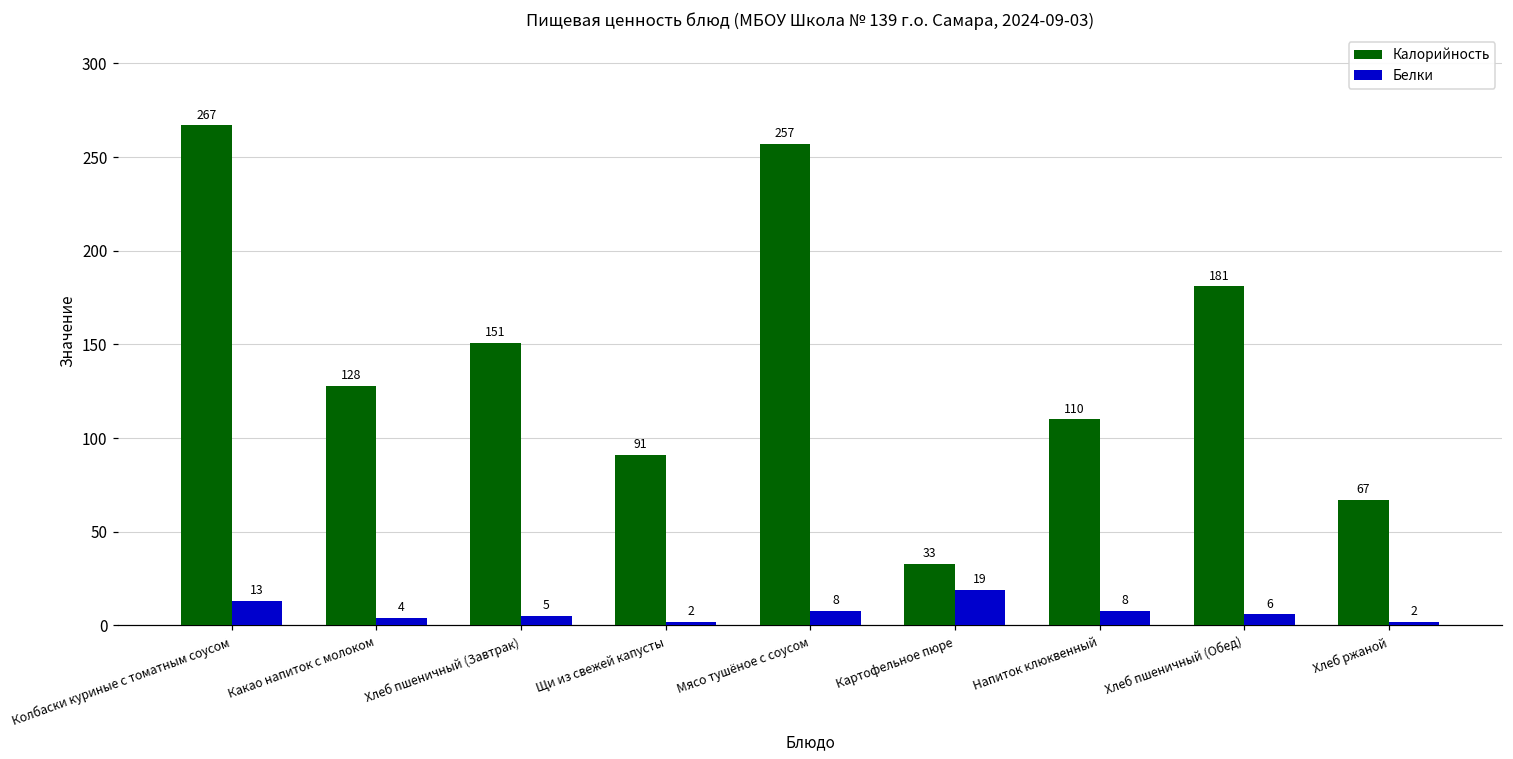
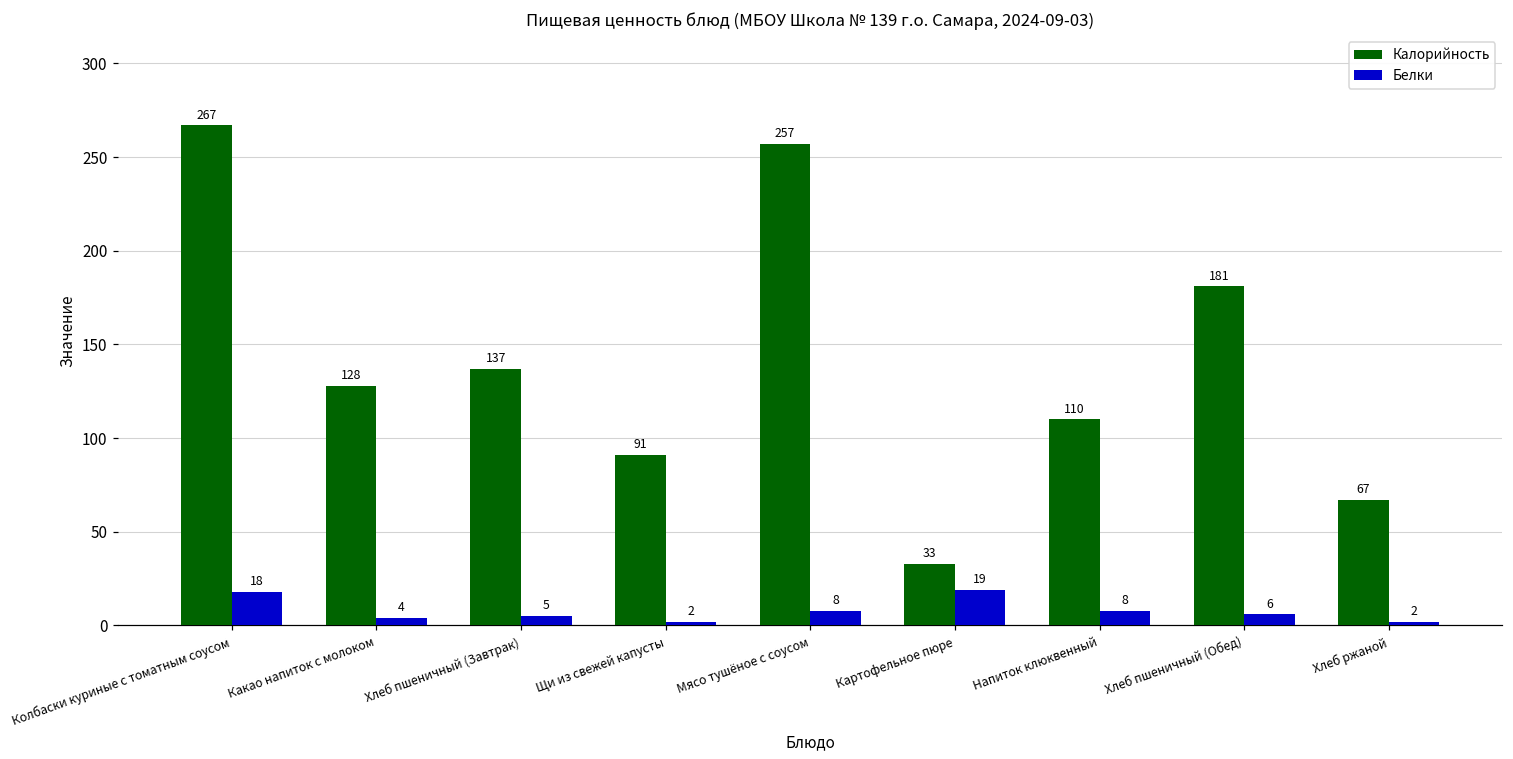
  {
    "Калорийность": {
      "Колбаски куриные с томатным соусом": 267,
      "Какао напиток с молоком": 128,
-     "Хлеб пшеничный (Завтрак)": 151,
+     "Хлеб пшеничный (Завтрак)": 137,
      "Щи из свежей капусты": 91,
      "Мясо тушёное с соусом": 257,
      "Картофельное пюре": 33,
      "Напиток клюквенный": 110,
      "Хлеб пшеничный (Обед)": 181,
      "Хлеб ржаной": 67
    },
    "Белки": {
-     "Колбаски куриные с томатным соусом": 13,
+     "Колбаски куриные с томатным соусом": 18,
      "Какао напиток с молоком": 4,
      "Хлеб пшеничный (Завтрак)": 5,
      "Щи из свежей капусты": 2,
      "Мясо тушёное с соусом": 8,
      "Картофельное пюре": 19,
      "Напиток клюквенный": 8,
      "Хлеб пшеничный (Обед)": 6,
      "Хлеб ржаной": 2
    }
  }
